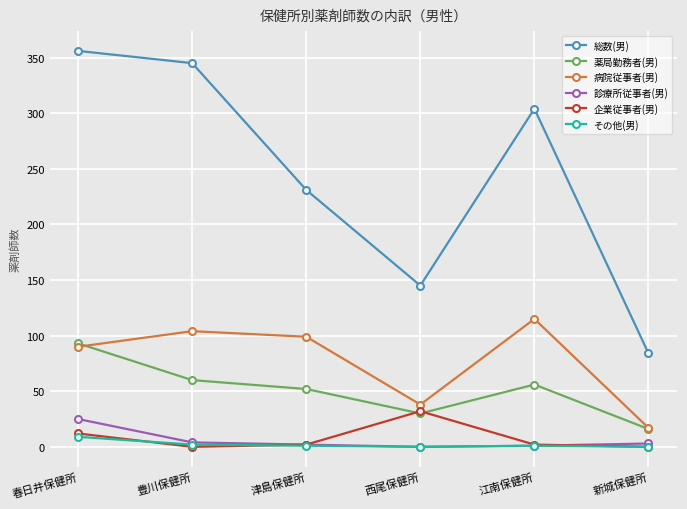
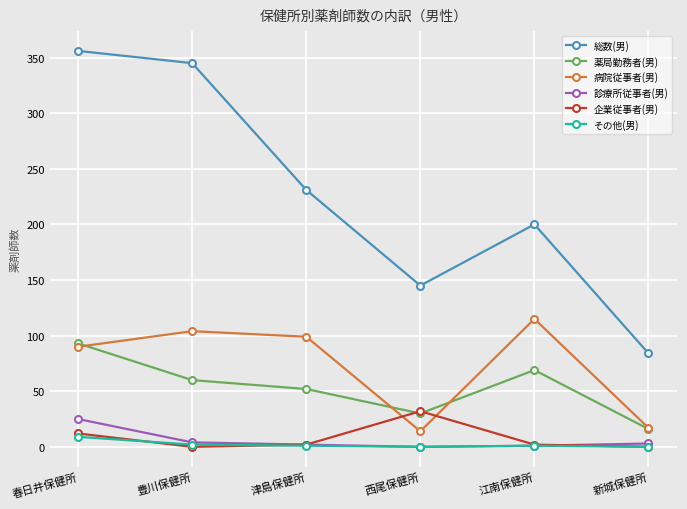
  {
    "総数(男)": {
      "春日井保健所": 356,
      "豊川保健所": 345,
      "津島保健所": 231,
      "西尾保健所": 145,
-     "江南保健所": 304,
+     "江南保健所": 200,
      "新城保健所": 84
    },
    "薬局勤務者(男)": {
      "春日井保健所": 93,
      "豊川保健所": 60,
      "津島保健所": 52,
-     "江南保健所": 56
+     "江南保健所": 69
    },
    "病院従事者(男)": {
      "春日井保健所": 90,
      "豊川保健所": 104,
      "津島保健所": 99,
-     "西尾保健所": 38,
+     "西尾保健所": 14,
      "江南保健所": 115
    },
    "診療所従事者(男)": {
      "春日井保健所": 25,
      "新城保健所": 3
    },
    "企業従事者(男)": {
      "春日井保健所": 12
    },
    "その他(男)": {
      "春日井保健所": 9
    }
  }
